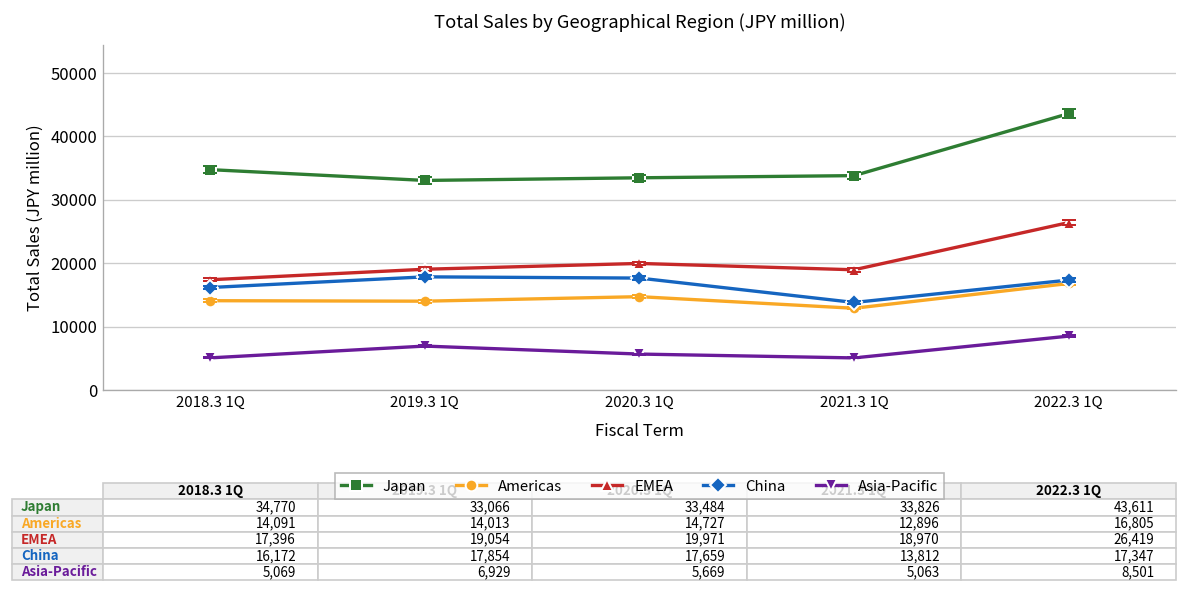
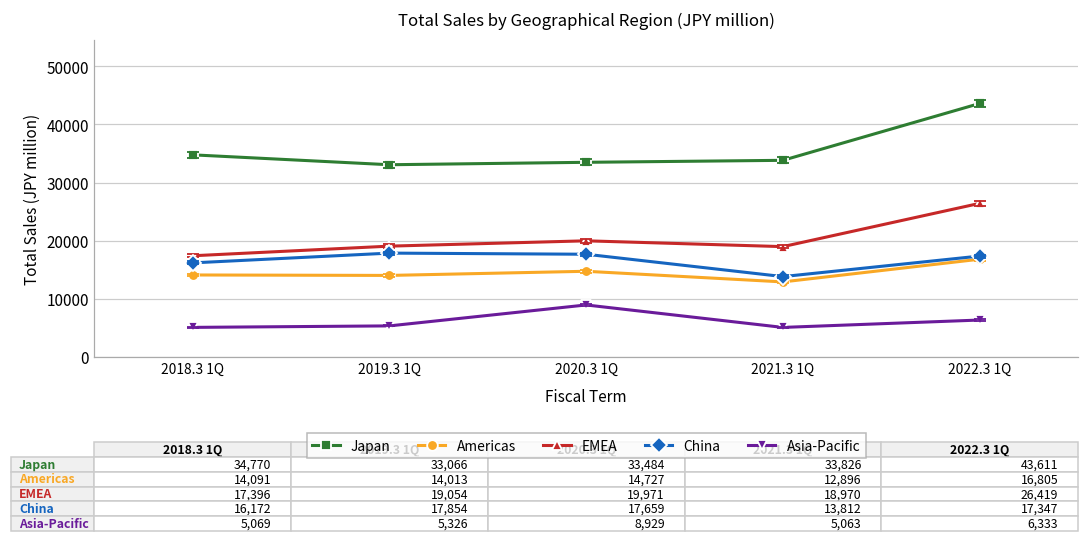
  {
    "Japan": {
      "2018.3 1Q": "35000",
      "2019.3 1Q": "33000",
      "2020.3 1Q": "33000",
      "2021.3 1Q": "34000",
      "2022.3 1Q": "44000"
    },
    "Asia-Pacific": {
-     "2019.3 1Q": "6,929",
-     "2020.3 1Q": "5,669",
-     "2022.3 1Q": "8,501"
+     "2019.3 1Q": "5,326",
+     "2020.3 1Q": "8,929",
+     "2022.3 1Q": "6,333"
    }
  }
